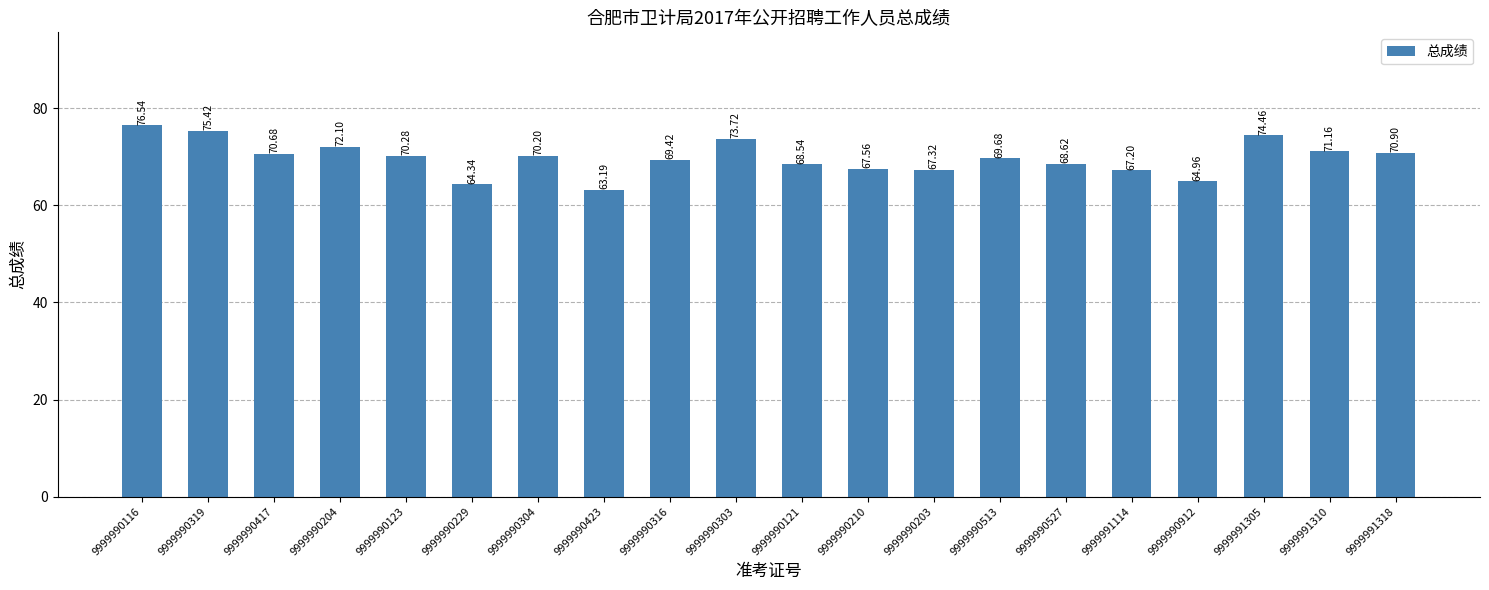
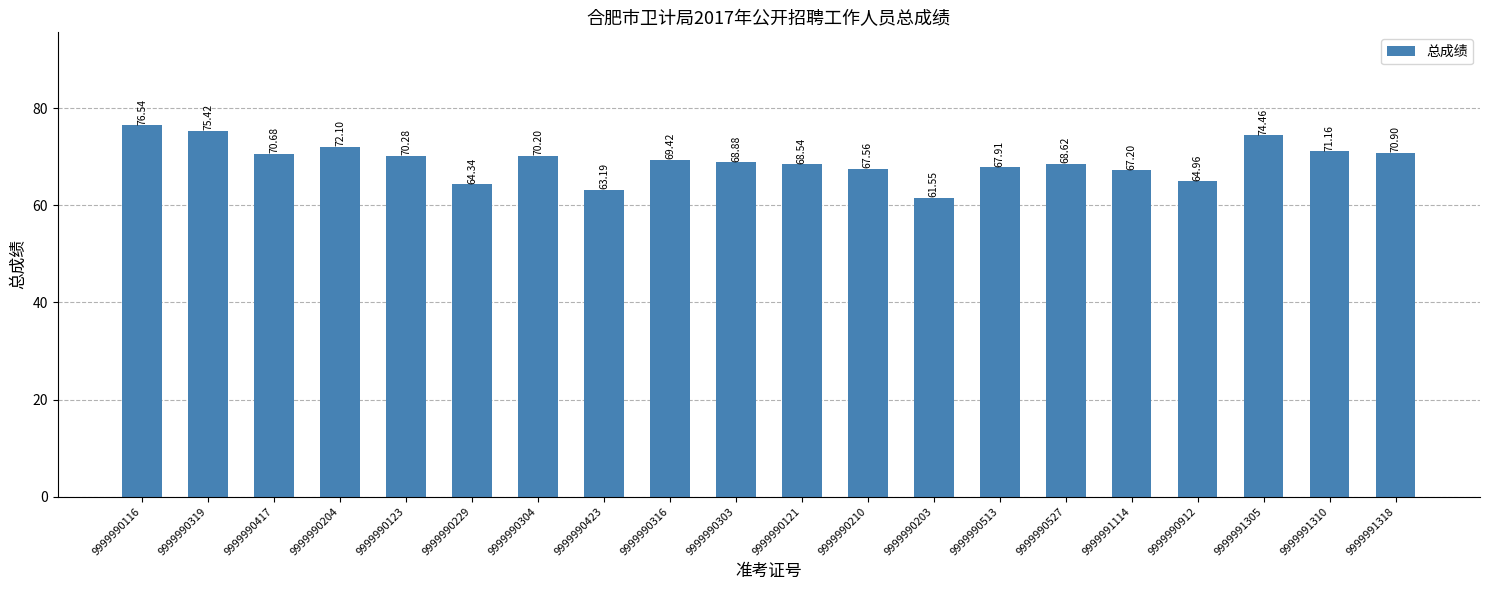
  {
    "9999990116": 76.54,
    "9999990319": 75.42,
    "9999990417": 70.68,
    "9999990204": 72.10,
    "9999990123": 70.28,
    "9999990229": 64.34,
    "9999990304": 70.20,
    "9999990423": 63.19,
    "9999990316": 69.42,
-   "9999990303": 73.72,
+   "9999990303": 68.88,
    "9999990121": 68.54,
    "9999990210": 67.56,
-   "9999990203": 67.32,
-   "9999990513": 69.68,
+   "9999990203": 61.55,
+   "9999990513": 67.91,
    "9999990527": 68.62,
    "9999991114": 67.20,
    "9999990912": 64.96,
    "9999991305": 74.46,
    "9999991310": 71.16,
    "9999991318": 70.90
  }
